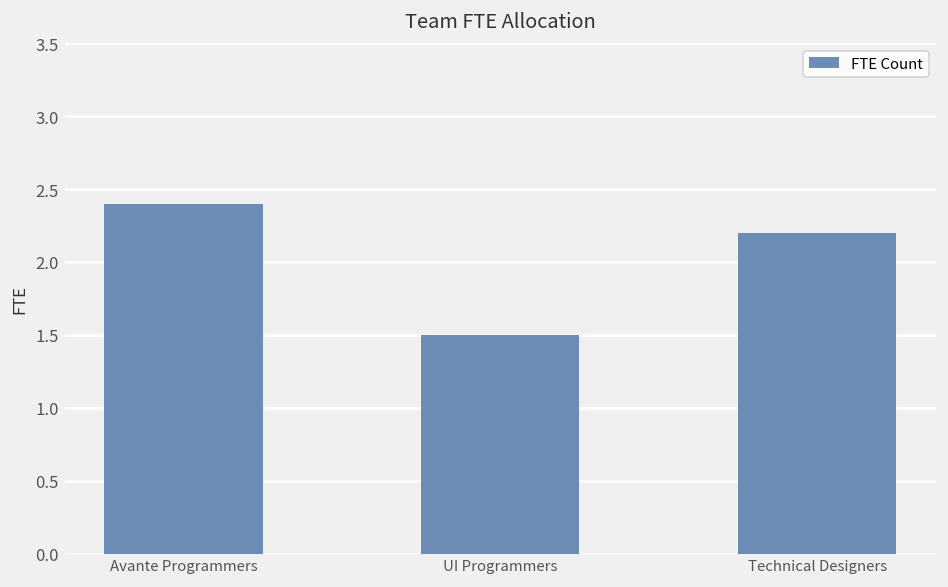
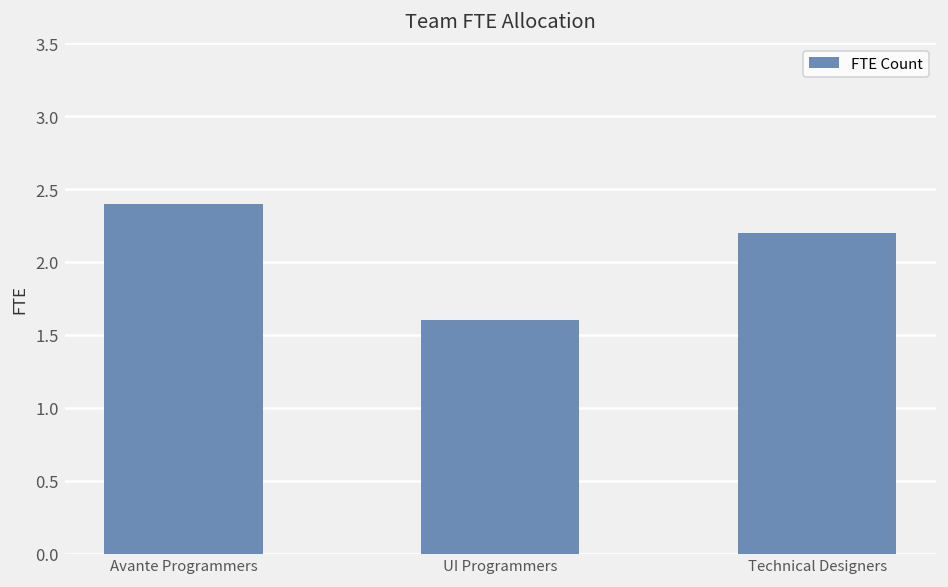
  {
    "Avante Programmers": 2.4,
-   "UI Programmers": 1.5,
+   "UI Programmers": 1.6,
    "Technical Designers": 2.2
  }
